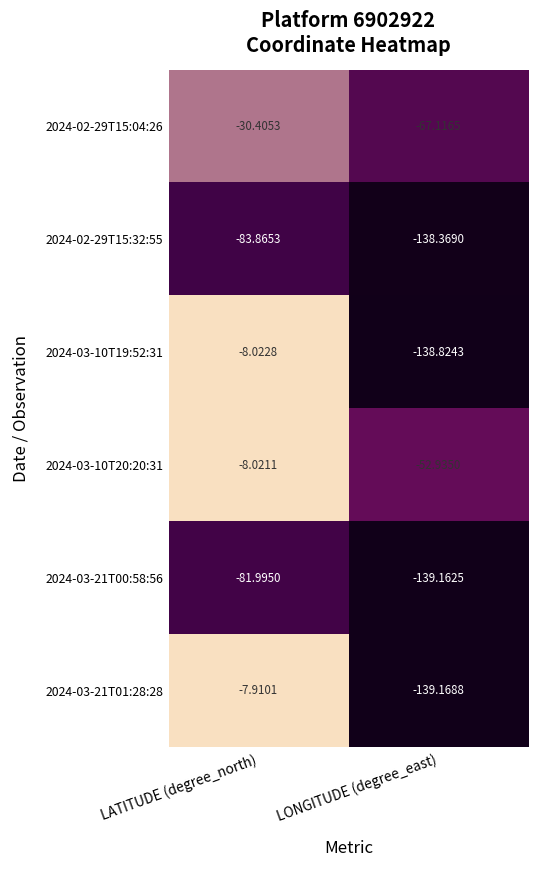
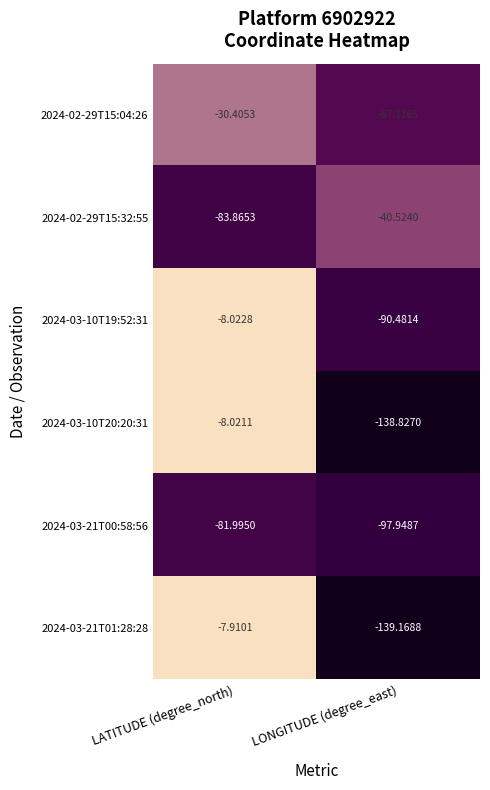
  {
    "2024-02-29T15:04:26": {
      "LATITUDE (degree_north)": -30.4053
    },
    "2024-02-29T15:32:55": {
      "LATITUDE (degree_north)": -83.8653,
-     "LONGITUDE (degree_east)": -138.3690
+     "LONGITUDE (degree_east)": -40.5240
    },
    "2024-03-10T19:52:31": {
      "LATITUDE (degree_north)": -8.0228,
-     "LONGITUDE (degree_east)": -138.8243
+     "LONGITUDE (degree_east)": -90.4814
    },
    "2024-03-10T20:20:31": {
      "LATITUDE (degree_north)": -8.0211,
-     "LONGITUDE (degree_east)": -52.9350
+     "LONGITUDE (degree_east)": -138.8270
    },
    "2024-03-21T00:58:56": {
      "LATITUDE (degree_north)": -81.9950,
-     "LONGITUDE (degree_east)": -139.1625
+     "LONGITUDE (degree_east)": -97.9487
    },
    "2024-03-21T01:28:28": {
      "LATITUDE (degree_north)": -7.9101,
      "LONGITUDE (degree_east)": -139.1688
    }
  }
